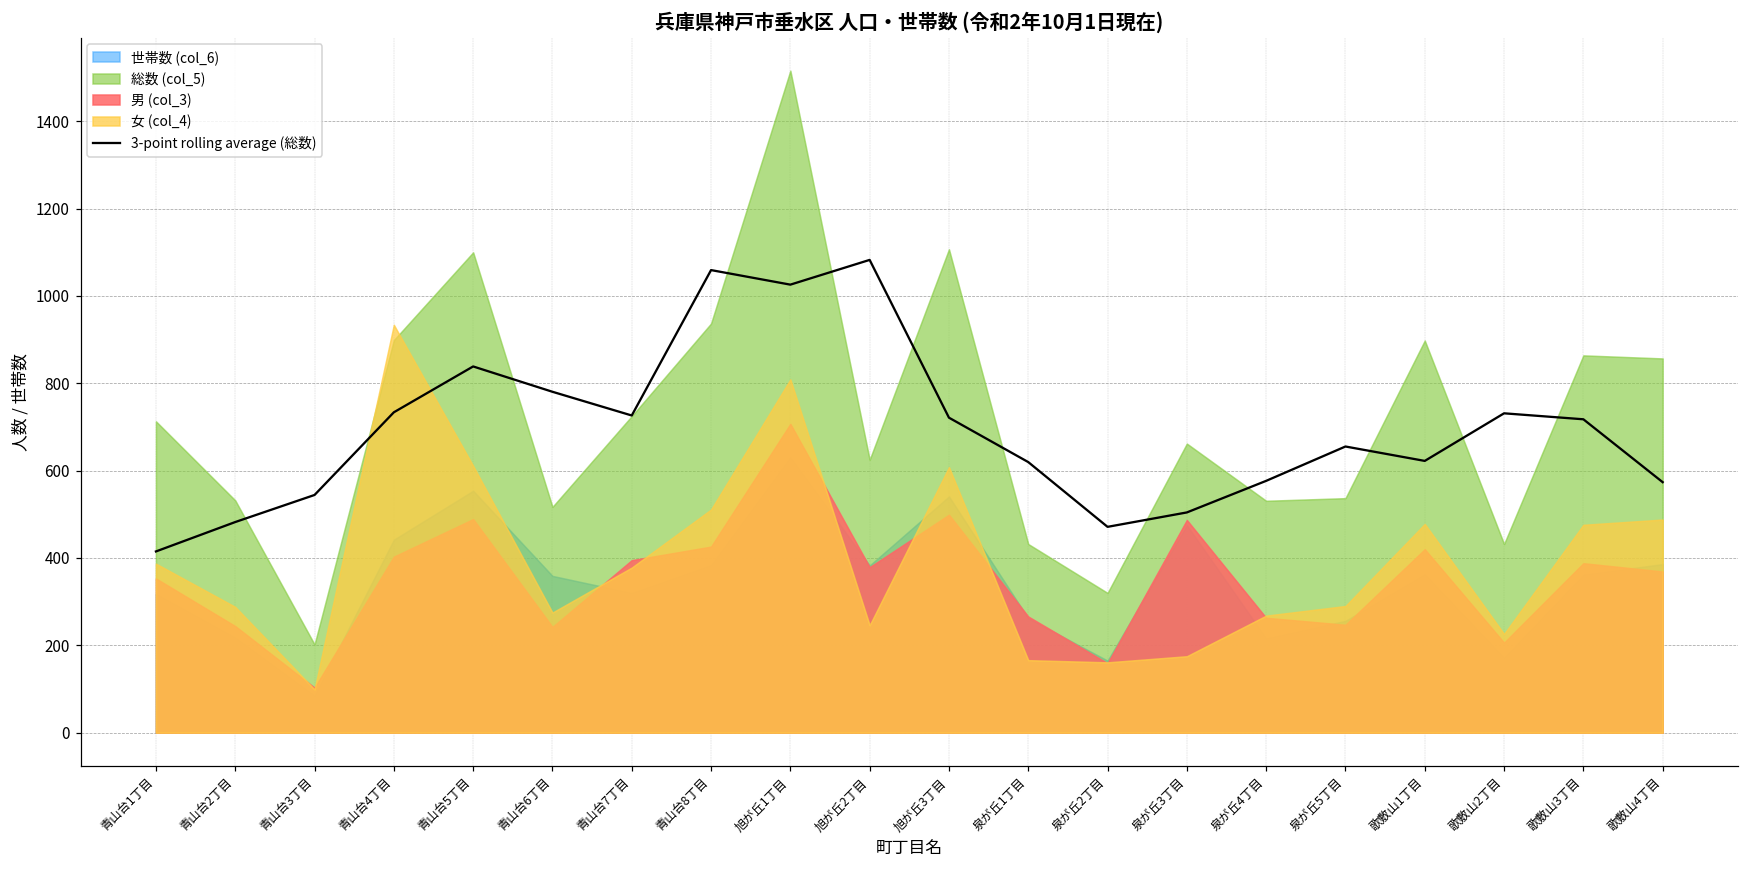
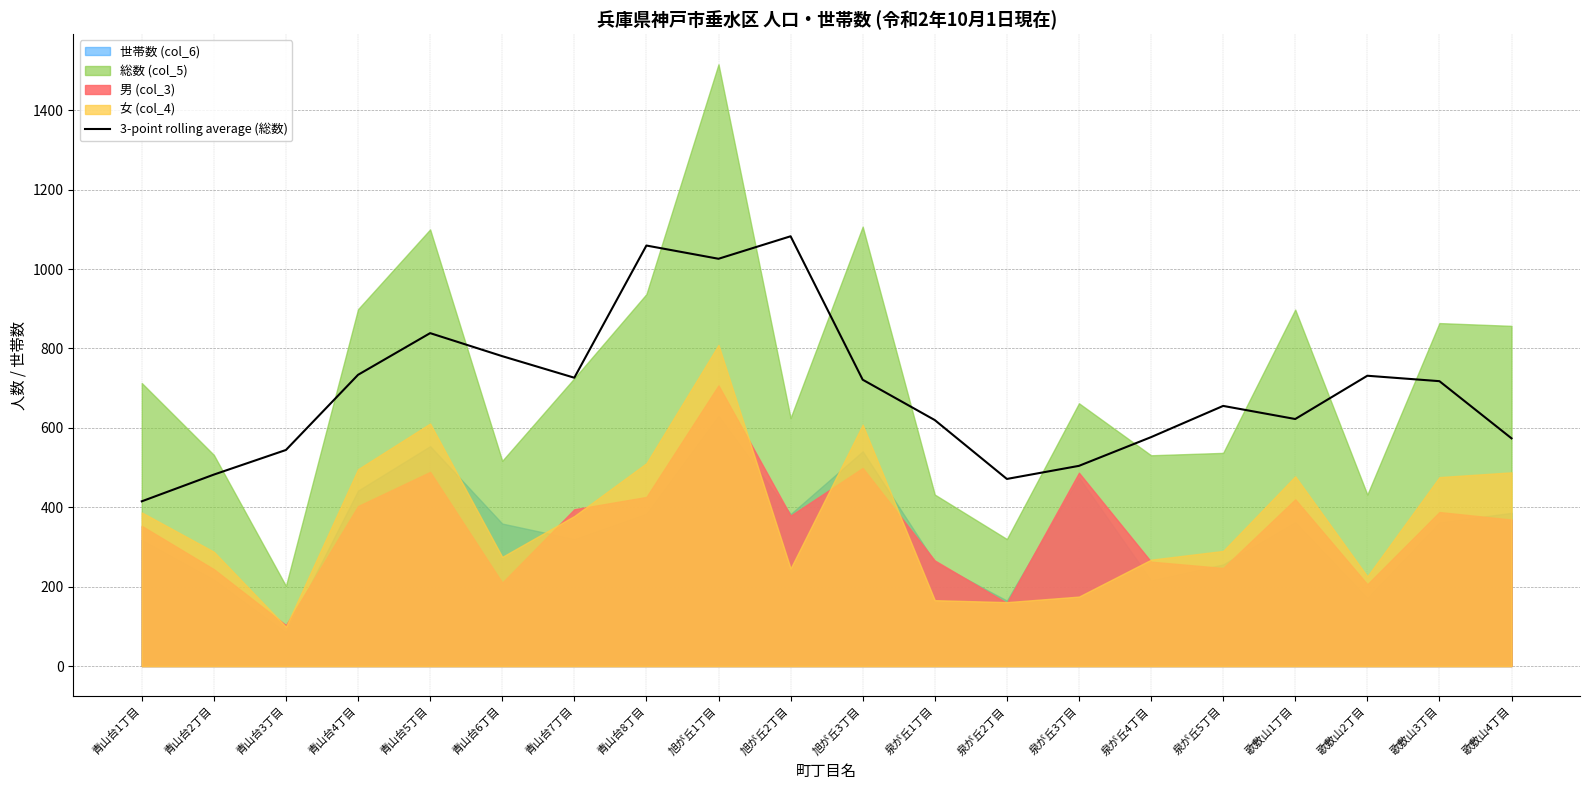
  {
    "3-point rolling average (総数)": {
      "青山台1丁目": 420,
      "青山台2丁目": 480,
      "青山台3丁目": 540,
      "青山台4丁目": 730,
      "青山台5丁目": 840,
      "青山台6丁目": 780,
      "青山台8丁目": 1060,
      "旭が丘1丁目": 1030,
      "旭が丘2丁目": 1080,
      "旭が丘3丁目": 720,
      "泉が丘1丁目": 620,
      "泉が丘2丁目": 470,
      "泉が丘3丁目": 500,
      "泉が丘4丁目": 580,
      "泉が丘5丁目": 660,
      "歌敷山1丁目": 620,
      "歌敷山2丁目": 730,
      "歌敷山3丁目": 720,
      "歌敷山4丁目": 570
    },
    "世帯数 (col_6)": {
      "青山台1丁目": 320,
      "青山台2丁目": 220,
      "青山台3丁目": 90,
      "青山台4丁目": 440,
      "青山台5丁目": 550,
      "青山台6丁目": 360,
      "青山台7丁目": 320,
      "青山台8丁目": 380,
      "旭が丘1丁目": 630,
      "旭が丘3丁目": 540,
      "泉が丘3丁目": 480,
      "泉が丘4丁目": 220,
      "泉が丘5丁目": 260,
      "歌敷山1丁目": 360,
      "歌敷山2丁目": 170,
      "歌敷山3丁目": 360,
      "歌敷山4丁目": 390
    },
    "総数 (col_5)": {
      "青山台1丁目": 710,
      "青山台2丁目": 530,
      "青山台3丁目": 200,
      "青山台4丁目": 900,
      "青山台5丁目": 1100,
      "青山台6丁目": 520,
      "青山台8丁目": 940,
      "旭が丘1丁目": 1520,
      "旭が丘2丁目": 630,
      "旭が丘3丁目": 1110,
      "泉が丘1丁目": 430,
      "泉が丘2丁目": 320,
      "泉が丘3丁目": 660,
      "泉が丘4丁目": 530,
      "泉が丘5丁目": 540,
      "歌敷山1丁目": 900,
      "歌敷山2丁目": 430,
      "歌敷山3丁目": 860,
      "歌敷山4丁目": 860
    },
    "男 (col_3)": {
      "青山台1丁目": 350,
      "青山台2丁目": 240,
      "青山台4丁目": 400,
      "青山台5丁目": 490,
-     "青山台6丁目": 240,
+     "青山台6丁目": 210,
      "青山台7丁目": 400,
      "青山台8丁目": 430,
      "旭が丘1丁目": 710,
      "旭が丘3丁目": 500,
      "泉が丘3丁目": 490,
      "泉が丘5丁目": 250,
      "歌敷山1丁目": 420,
      "歌敷山2丁目": 210,
      "歌敷山3丁目": 390,
      "歌敷山4丁目": 370
    },
    "女 (col_4)": {
      "青山台1丁目": 390,
      "青山台2丁目": 290,
-     "青山台4丁目": 930,
+     "青山台4丁目": 500,
      "青山台5丁目": 610,
      "青山台6丁目": 280,
      "青山台7丁目": 380,
      "青山台8丁目": 510,
      "旭が丘1丁目": 810,
      "旭が丘2丁目": 250,
      "旭が丘3丁目": 610,
      "泉が丘1丁目": 170,
      "泉が丘3丁目": 180,
      "泉が丘5丁目": 290,
      "歌敷山1丁目": 480,
      "歌敷山2丁目": 230,
      "歌敷山3丁目": 480,
      "歌敷山4丁目": 490
    }
  }
